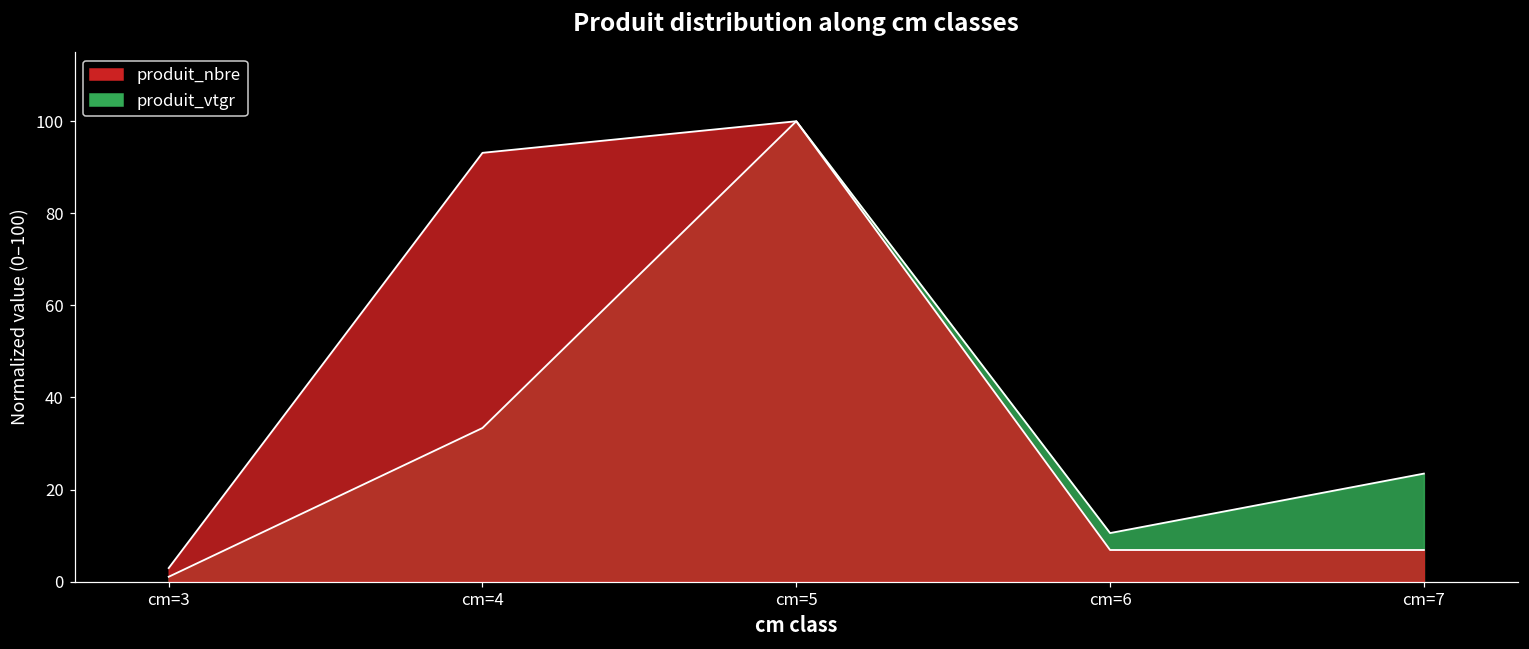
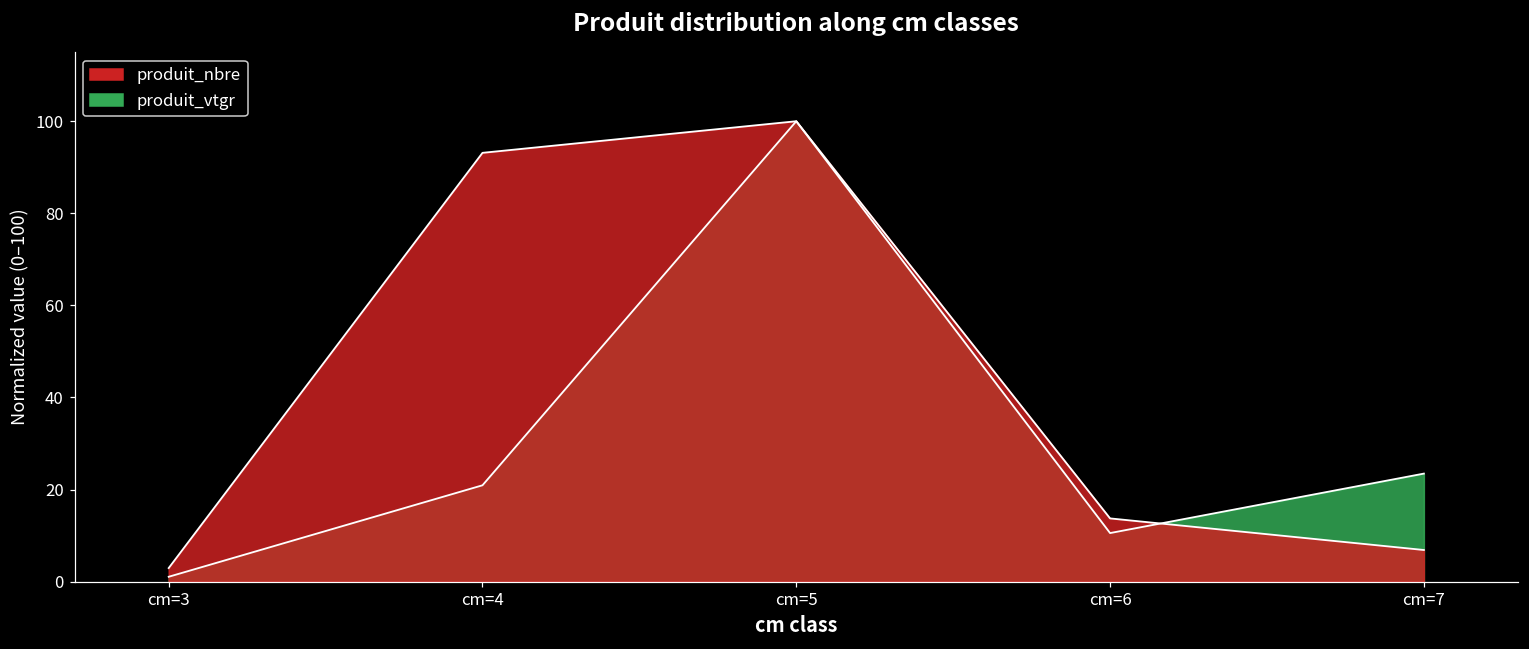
  {
    "produit_vtgr": {
      "cm=3": 1,
-     "cm=4": 33,
+     "cm=4": 21,
      "cm=6": 11,
      "cm=7": 23
    },
    "produit_nbre": {
      "cm=3": 3,
      "cm=4": 93,
-     "cm=6": 7,
+     "cm=6": 14,
      "cm=7": 7
    }
  }
